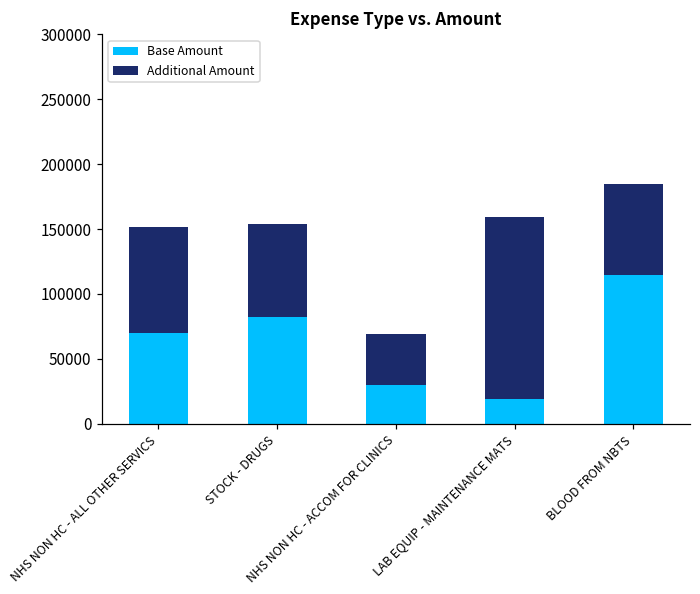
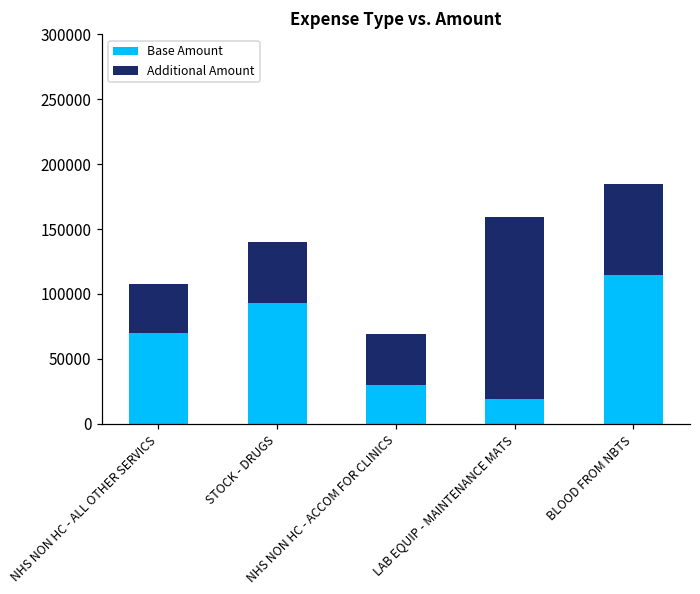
  {
    "Base Amount": {
      "NHS NON HC - ALL OTHER SERVICS": 70000,
-     "STOCK - DRUGS": 82000,
+     "STOCK - DRUGS": 93000,
      "NHS NON HC - ACCOM FOR CLINICS": 30000,
      "LAB EQUIP - MAINTENANCE MATS": 19000,
      "BLOOD FROM NBTS": 115000
    },
    "Additional Amount": {
-     "NHS NON HC - ALL OTHER SERVICS": 82000,
-     "STOCK - DRUGS": 71000,
+     "NHS NON HC - ALL OTHER SERVICS": 38000,
+     "STOCK - DRUGS": 47000,
      "NHS NON HC - ACCOM FOR CLINICS": 39000,
      "LAB EQUIP - MAINTENANCE MATS": 140000,
      "BLOOD FROM NBTS": 70000
    }
  }
